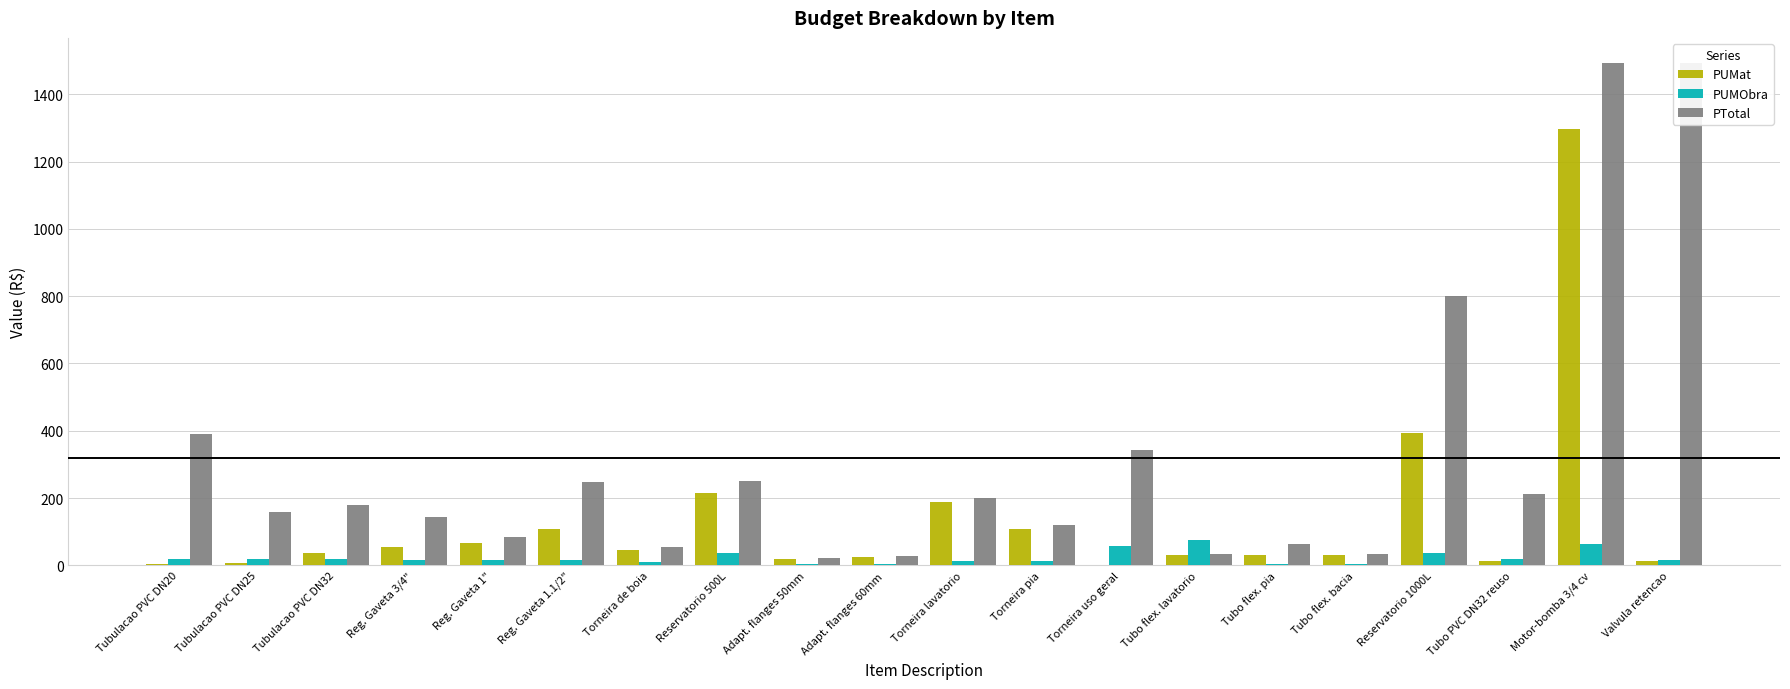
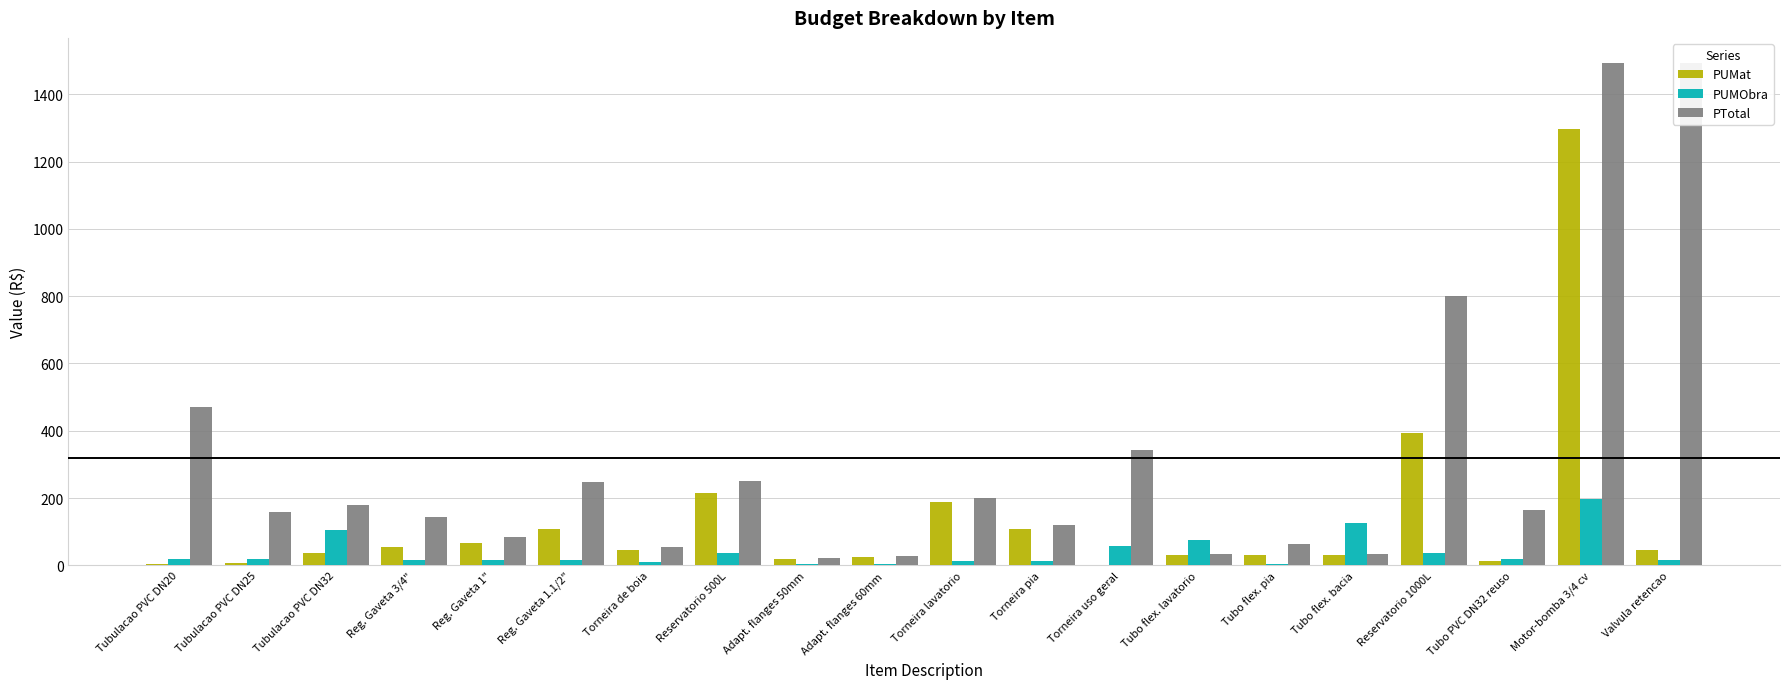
  {
    "PUMat": {
      "Tubulacao PVC DN25": 10,
      "Tubulacao PVC DN32": 40,
      "Reg. Gaveta 3/4\"": 60,
      "Reg. Gaveta 1\"": 70,
      "Reg. Gaveta 1.1/2\"": 110,
      "Torneira de boia": 40,
      "Reservatorio 500L": 210,
      "Adapt. flanges 50mm": 20,
      "Adapt. flanges 60mm": 30,
      "Torneira lavatorio": 190,
      "Torneira pia": 110,
      "Tubo flex. lavatorio": 30,
      "Tubo flex. pia": 30,
      "Tubo flex. bacia": 30,
      "Reservatorio 1000L": 390,
      "Tubo PVC DN32 reuso": 10,
      "Motor-bomba 3/4 cv": 1300,
-     "Valvula retencao": 10
+     "Valvula retencao": 40
    },
    "PUMObra": {
      "Tubulacao PVC DN20": 20,
      "Tubulacao PVC DN25": 20,
-     "Tubulacao PVC DN32": 20,
+     "Tubulacao PVC DN32": 100,
      "Reg. Gaveta 3/4\"": 20,
      "Reg. Gaveta 1\"": 20,
      "Reg. Gaveta 1.1/2\"": 20,
      "Torneira de boia": 10,
      "Reservatorio 500L": 40,
      "Torneira lavatorio": 10,
      "Torneira pia": 10,
      "Torneira uso geral": 60,
      "Tubo flex. lavatorio": 80,
-     "Tubo flex. bacia": 0,
+     "Tubo flex. bacia": 120,
      "Reservatorio 1000L": 40,
      "Tubo PVC DN32 reuso": 20,
-     "Motor-bomba 3/4 cv": 60,
+     "Motor-bomba 3/4 cv": 200,
      "Valvula retencao": 20
    },
    "PTotal": {
-     "Tubulacao PVC DN20": 390,
+     "Tubulacao PVC DN20": 470,
      "Tubulacao PVC DN25": 160,
      "Tubulacao PVC DN32": 180,
      "Reg. Gaveta 3/4\"": 140,
      "Reg. Gaveta 1\"": 80,
      "Reg. Gaveta 1.1/2\"": 250,
      "Torneira de boia": 50,
      "Reservatorio 500L": 250,
      "Adapt. flanges 50mm": 20,
      "Adapt. flanges 60mm": 30,
      "Torneira lavatorio": 200,
      "Torneira pia": 120,
      "Torneira uso geral": 340,
      "Tubo flex. lavatorio": 40,
      "Tubo flex. pia": 60,
      "Tubo flex. bacia": 40,
      "Reservatorio 1000L": 800,
-     "Tubo PVC DN32 reuso": 210,
+     "Tubo PVC DN32 reuso": 160,
      "Motor-bomba 3/4 cv": 1490
    }
  }
